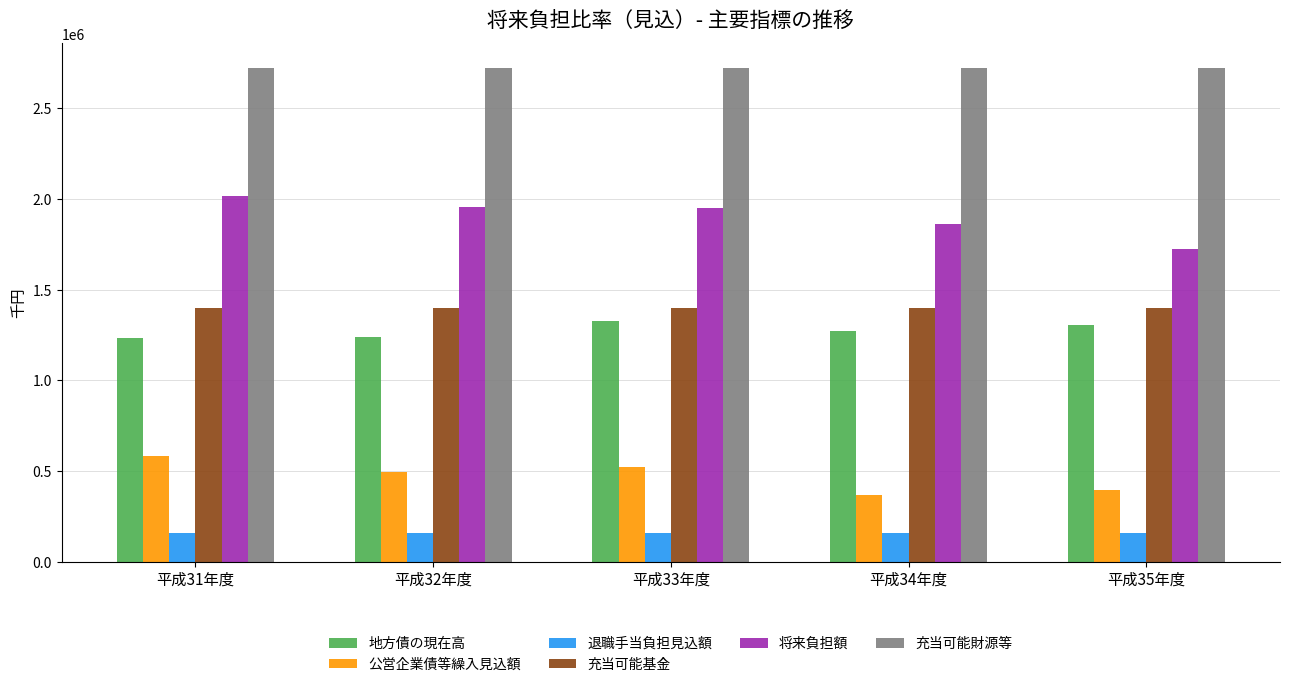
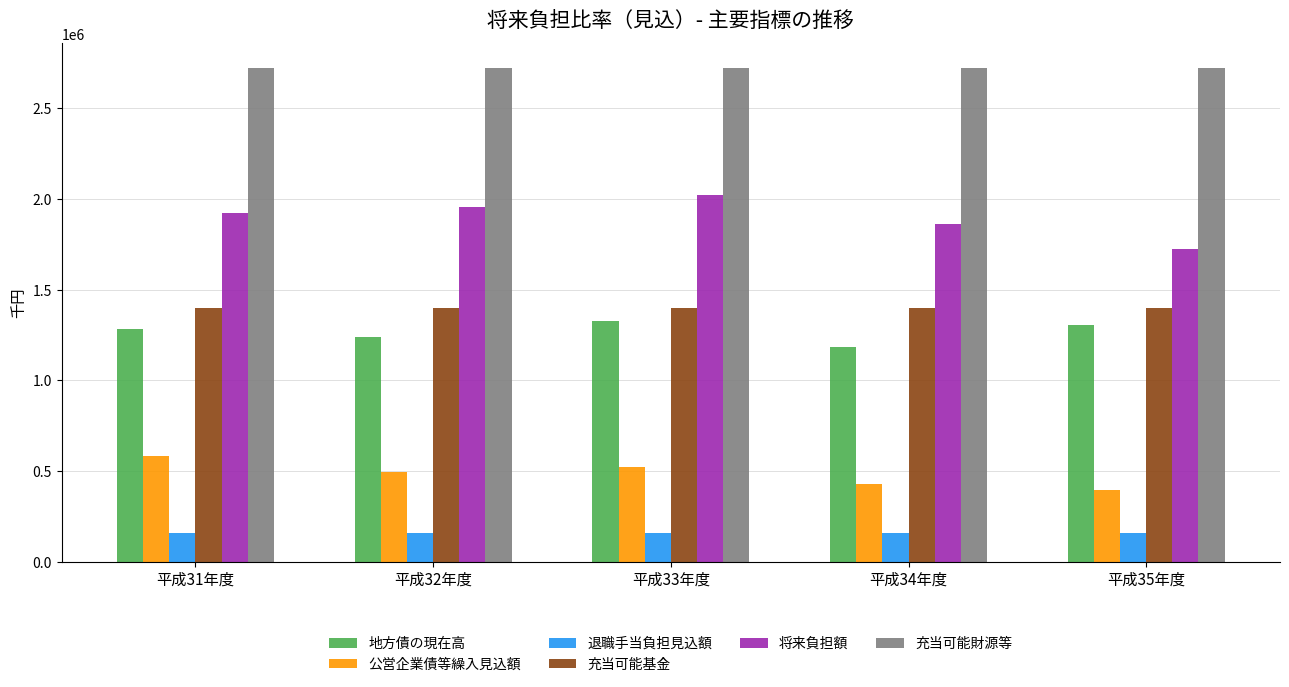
  {
    "地方債の現在高": {
-     "平成31年度": 1240000,
+     "平成31年度": 1290000,
      "平成32年度": 1240000,
      "平成33年度": 1330000,
-     "平成34年度": 1270000,
+     "平成34年度": 1180000,
      "平成35年度": 1310000
    },
    "公営企業債等繰入見込額": {
      "平成31年度": 580000,
      "平成32年度": 490000,
      "平成33年度": 520000,
-     "平成34年度": 370000,
+     "平成34年度": 430000,
      "平成35年度": 400000
    },
    "退職手当負担見込額": {
      "平成31年度": 160000,
      "平成32年度": 160000,
      "平成33年度": 160000,
      "平成34年度": 160000,
      "平成35年度": 160000
    },
    "充当可能基金": {
      "平成31年度": 1400000,
      "平成32年度": 1400000,
      "平成33年度": 1400000,
      "平成34年度": 1400000,
      "平成35年度": 1400000
    },
    "将来負担額": {
-     "平成31年度": 2020000,
+     "平成31年度": 1920000,
      "平成32年度": 1960000,
-     "平成33年度": 1950000,
+     "平成33年度": 2020000,
      "平成34年度": 1860000,
      "平成35年度": 1720000
    },
    "充当可能財源等": {
      "平成31年度": 2720000,
      "平成32年度": 2720000,
      "平成33年度": 2720000,
      "平成34年度": 2720000,
      "平成35年度": 2720000
    }
  }
